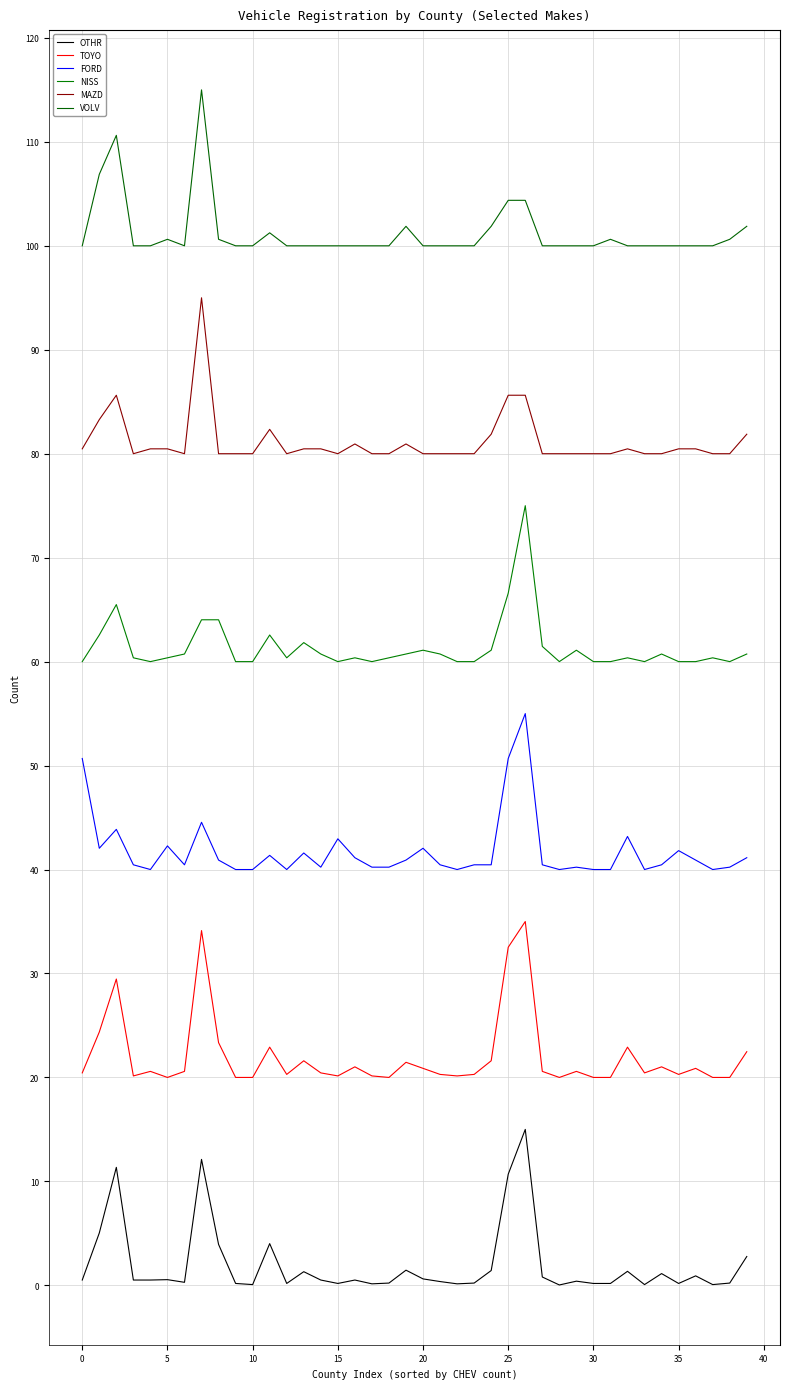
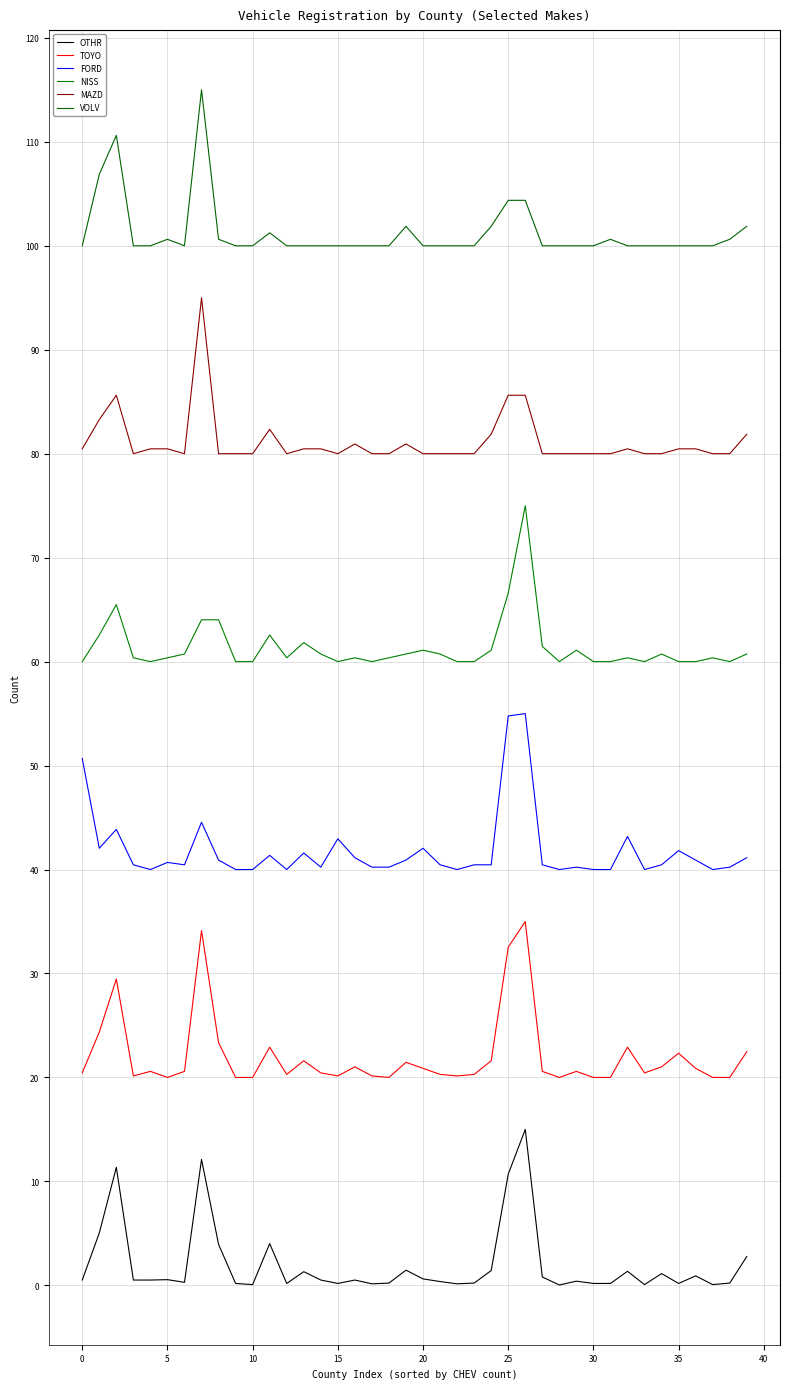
  {
    "OTHR": {
      "0": 0.5,
      "5": 0.5,
      "10": 0.1,
      "15": 0.2,
      "20": 0.6,
      "25": 10.7,
      "30": 0.2,
      "35": 0.2
    },
    "TOYO": {
      "0": 20.4,
      "5": 20.0,
      "10": 20.0,
      "15": 20.1,
      "20": 20.9,
      "25": 32.5,
      "30": 20.0,
-     "35": 20.3
+     "35": 22.3
    },
    "FORD": {
      "0": 50.7,
-     "5": 42.3,
+     "5": 40.7,
      "10": 40.0,
      "15": 43.0,
      "20": 42.0,
-     "25": 50.7,
+     "25": 54.8,
      "30": 40.0,
      "35": 41.8
    },
    "MAZD": {
      "0": 80.5,
      "5": 80.5,
      "10": 80.0,
      "15": 80.0,
      "20": 80.0,
      "25": 85.6,
      "30": 80.0,
      "35": 80.5
    }
  }
